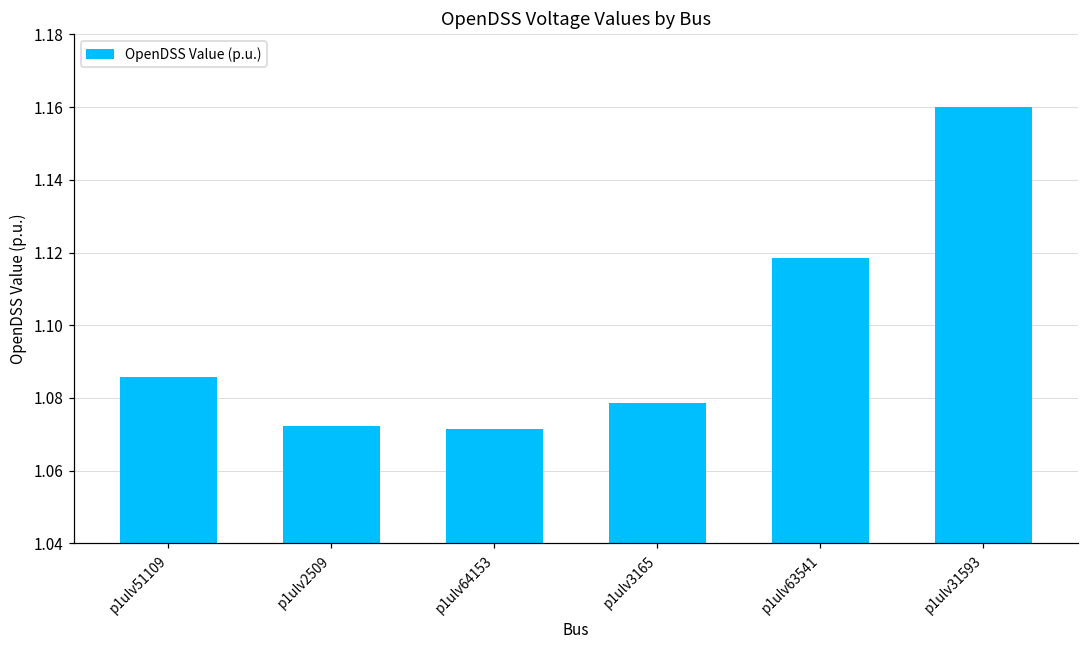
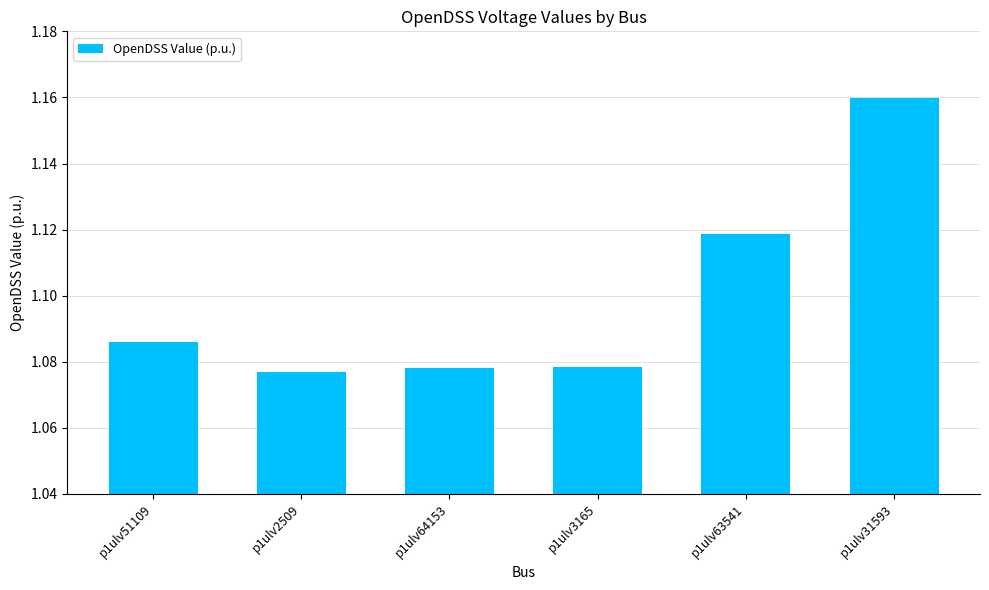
  {
    "p1ulv51109": 1.086,
-   "p1ulv2509": 1.072,
-   "p1ulv64153": 1.072,
+   "p1ulv2509": 1.077,
+   "p1ulv64153": 1.078,
    "p1ulv3165": 1.078,
    "p1ulv63541": 1.119,
    "p1ulv31593": 1.160
  }
